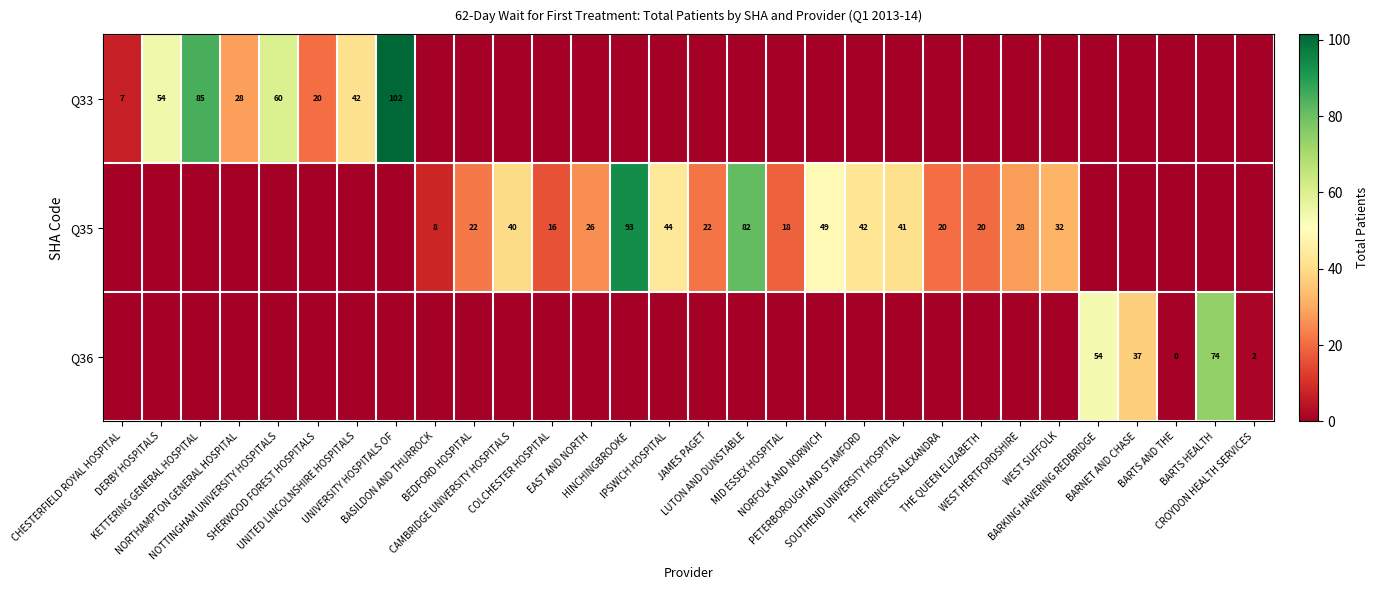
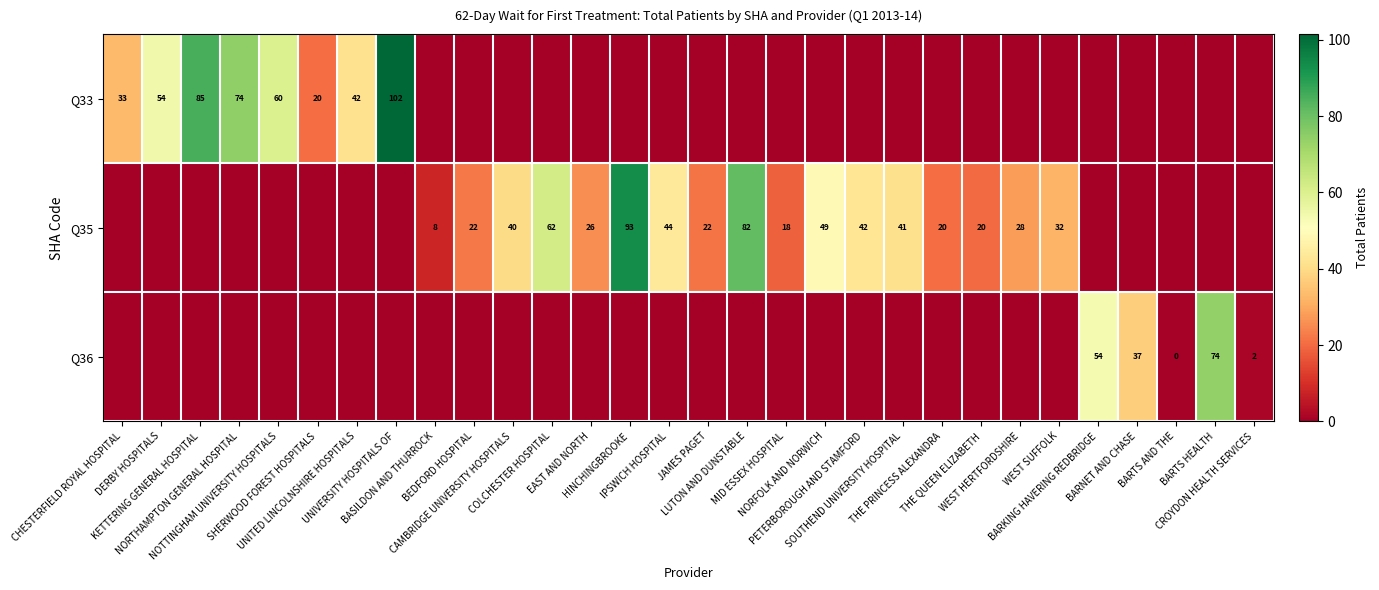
  {
    "Q33": {
-     "CHESTERFIELD ROYAL HOSPITAL": 7,
+     "CHESTERFIELD ROYAL HOSPITAL": 33,
      "DERBY HOSPITALS": 54,
      "KETTERING GENERAL HOSPITAL": 85,
-     "NORTHAMPTON GENERAL HOSPITAL": 28,
+     "NORTHAMPTON GENERAL HOSPITAL": 74,
      "NOTTINGHAM UNIVERSITY HOSPITALS": 60,
      "SHERWOOD FOREST HOSPITALS": 20,
      "UNITED LINCOLNSHIRE HOSPITALS": 42,
      "UNIVERSITY HOSPITALS OF": 102
    },
    "Q35": {
      "BASILDON AND THURROCK": 8,
      "BEDFORD HOSPITAL": 22,
      "CAMBRIDGE UNIVERSITY HOSPITALS": 40,
-     "COLCHESTER HOSPITAL": 16,
+     "COLCHESTER HOSPITAL": 62,
      "EAST AND NORTH": 26,
      "HINCHINGBROOKE": 93,
      "IPSWICH HOSPITAL": 44,
      "JAMES PAGET": 22,
      "LUTON AND DUNSTABLE": 82,
      "MID ESSEX HOSPITAL": 18,
      "NORFOLK AND NORWICH": 49,
      "PETERBOROUGH AND STAMFORD": 42,
      "SOUTHEND UNIVERSITY HOSPITAL": 41,
      "THE PRINCESS ALEXANDRA": 20,
      "THE QUEEN ELIZABETH": 20,
      "WEST HERTFORDSHIRE": 28,
      "WEST SUFFOLK": 32
    },
    "Q36": {
      "BARKING HAVERING REDBRIDGE": 54,
      "BARNET AND CHASE": 37,
      "BARTS AND THE": 0,
      "BARTS HEALTH": 74,
      "CROYDON HEALTH SERVICES": 2
    }
  }
